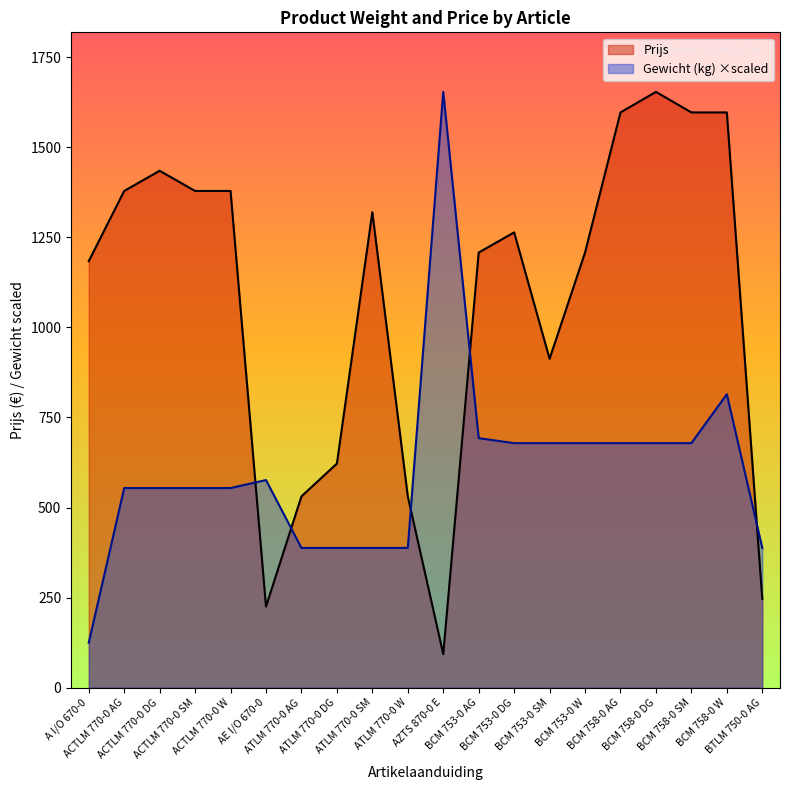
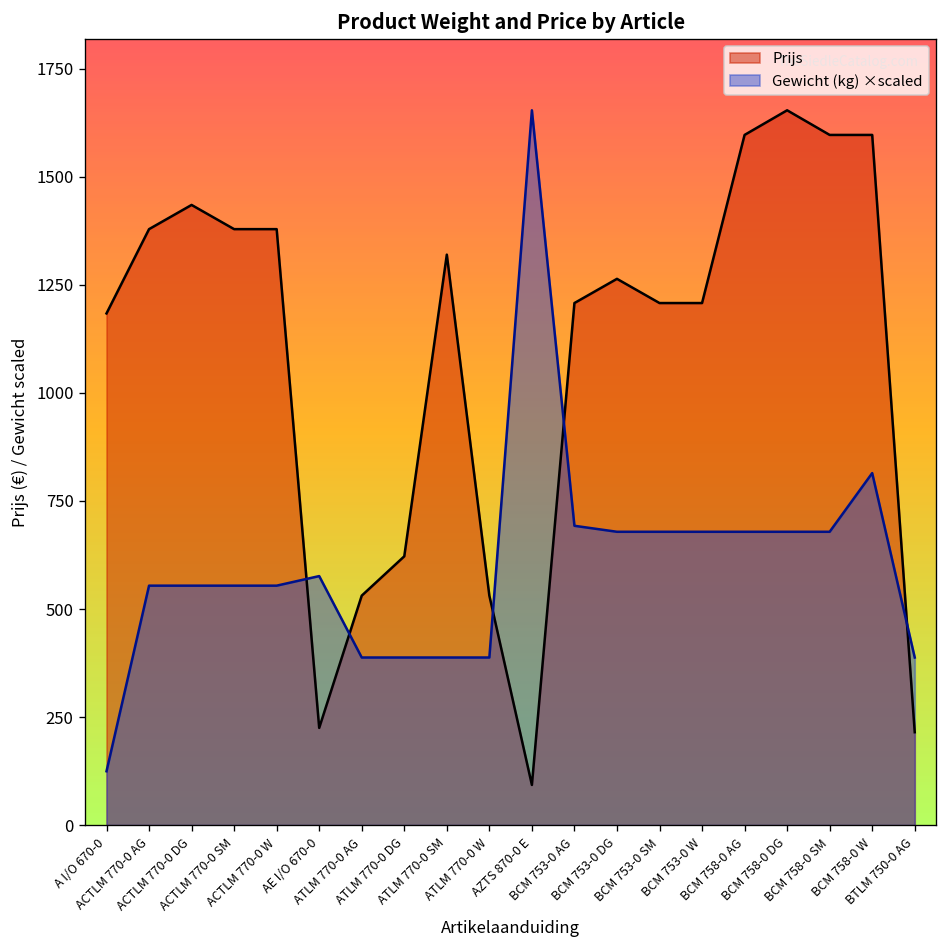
  {
    "Prijs": {
      "A I/O 670-0": 1180,
      "ACTLM 770-0 AG": 1380,
      "ACTLM 770-0 DG": 1440,
      "ACTLM 770-0 SM": 1380,
      "ACTLM 770-0 W": 1380,
      "AE I/O 670-0": 230,
      "ATLM 770-0 AG": 530,
      "ATLM 770-0 DG": 620,
      "ATLM 770-0 SM": 1320,
      "ATLM 770-0 W": 530,
      "AZTS 870-0 E": 90,
      "BCM 753-0 AG": 1210,
      "BCM 753-0 DG": 1260,
-     "BCM 753-0 SM": 910,
+     "BCM 753-0 SM": 1210,
      "BCM 753-0 W": 1210,
      "BCM 758-0 AG": 1600,
      "BCM 758-0 DG": 1650,
      "BCM 758-0 SM": 1600,
      "BCM 758-0 W": 1600,
-     "BTLM 750-0 AG": 250
+     "BTLM 750-0 AG": 220
    },
    "Gewicht (kg) ×scaled": {
      "A I/O 670-0": 120,
      "ACTLM 770-0 AG": 550,
      "ACTLM 770-0 DG": 550,
      "ACTLM 770-0 SM": 550,
      "ACTLM 770-0 W": 550,
      "AE I/O 670-0": 580,
      "ATLM 770-0 AG": 390,
      "ATLM 770-0 DG": 390,
      "ATLM 770-0 SM": 390,
      "ATLM 770-0 W": 390,
      "AZTS 870-0 E": 1650,
      "BCM 753-0 AG": 690,
      "BCM 753-0 DG": 680,
      "BCM 753-0 SM": 680,
      "BCM 753-0 W": 680,
      "BCM 758-0 AG": 680,
      "BCM 758-0 DG": 680,
      "BCM 758-0 SM": 680,
      "BCM 758-0 W": 810,
      "BTLM 750-0 AG": 390
    }
  }
